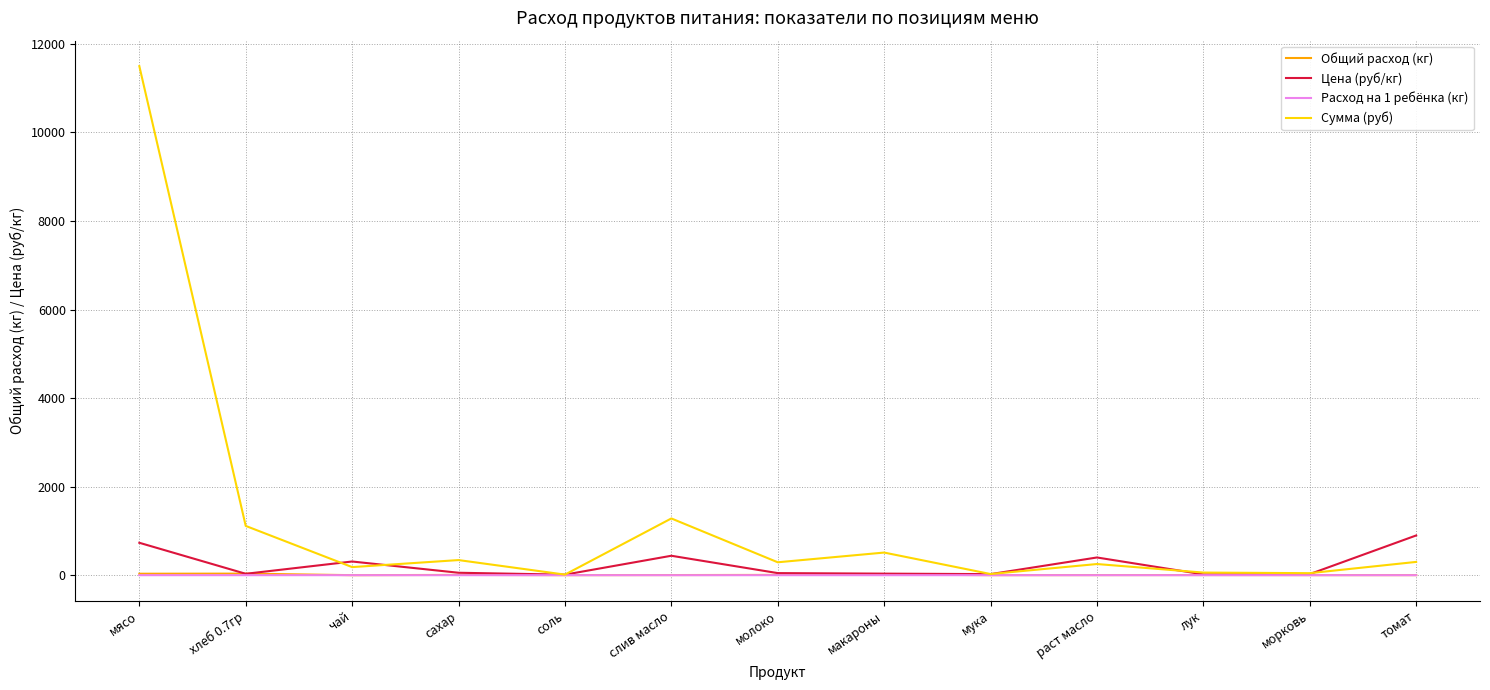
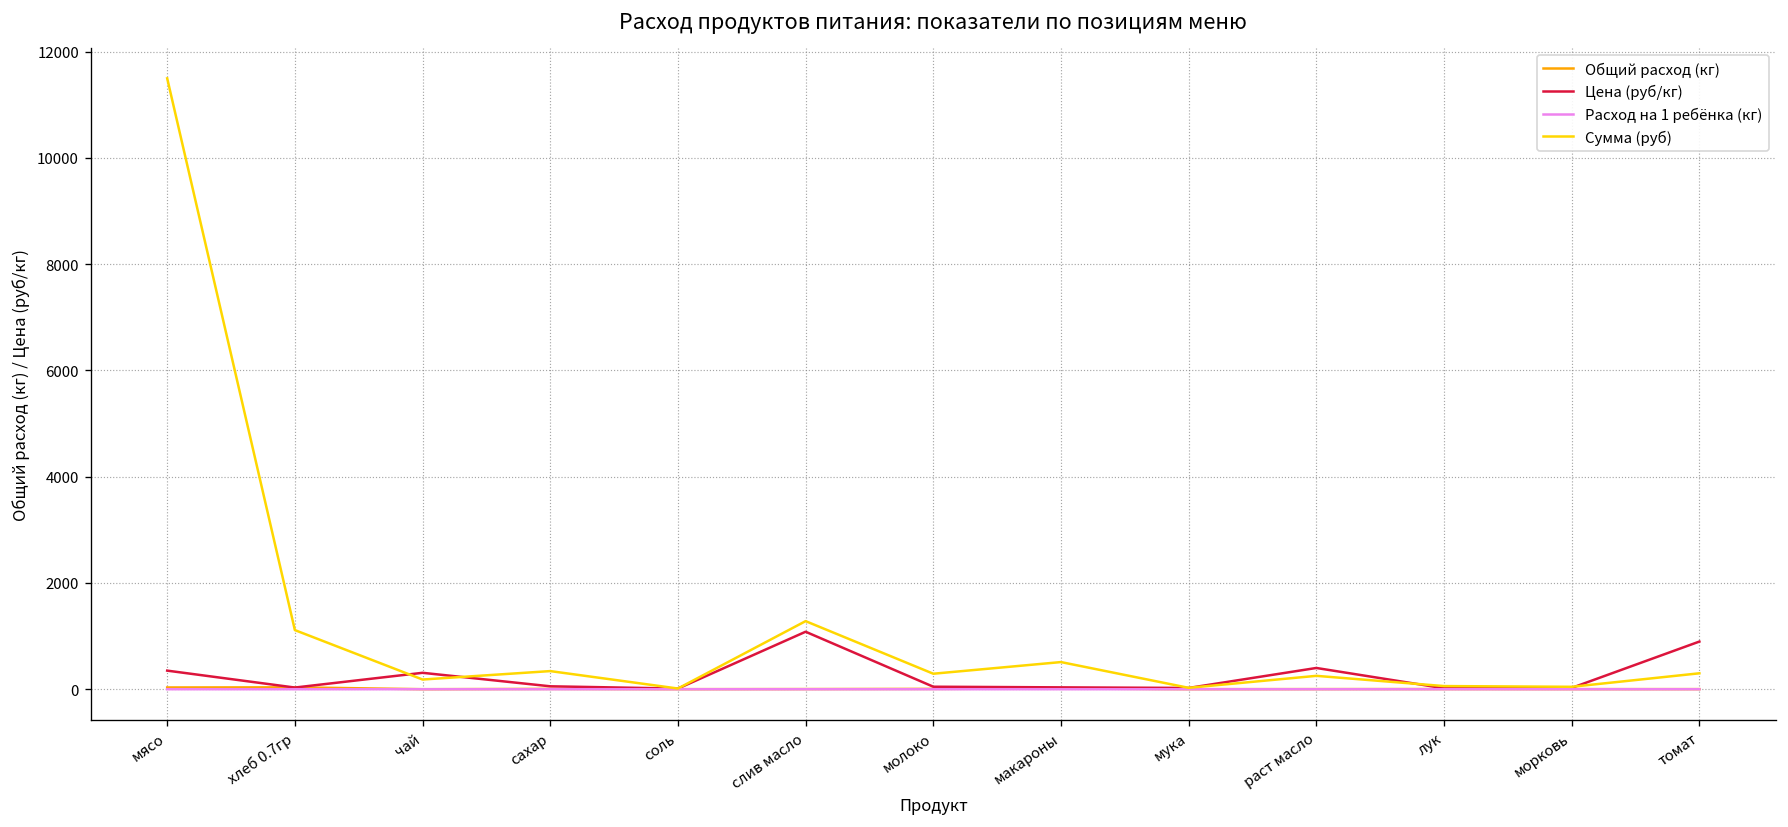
  {
    "Цена (руб/кг)": {
-     "мясо": 700,
+     "мясо": 400,
      "чай": 300,
-     "слив масло": 400,
+     "слив масло": 1100,
      "раст масло": 400,
      "томат": 900
    }
  }
